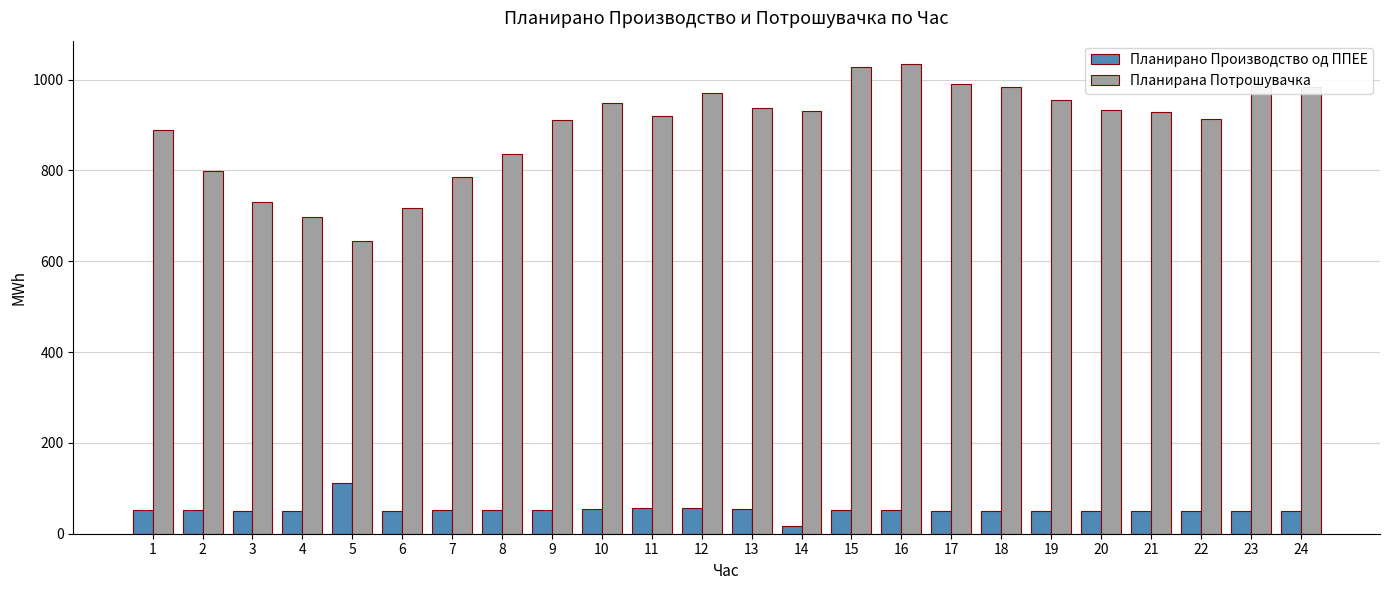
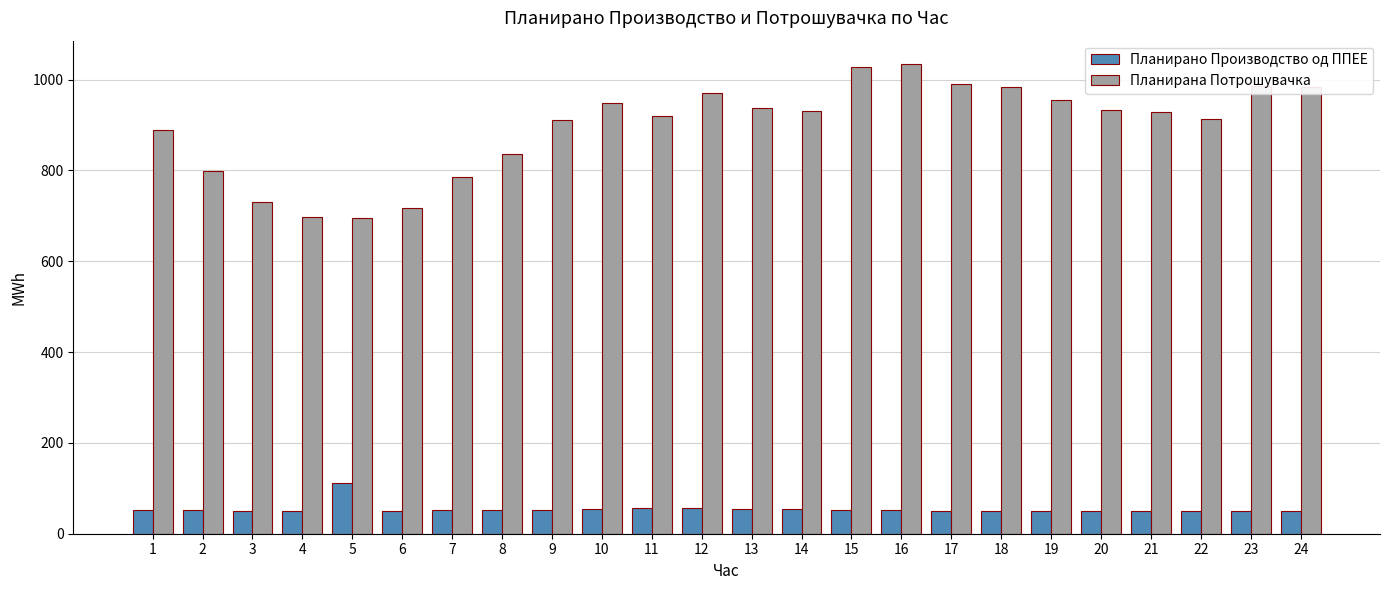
  {
    "Планирано Производство од ППЕЕ": {
      "1": 50,
      "2": 50,
      "3": 50,
      "4": 50,
      "5": 110,
      "6": 50,
      "7": 50,
      "8": 50,
      "9": 50,
      "10": 50,
      "11": 60,
      "12": 60,
      "13": 60,
-     "14": 20,
+     "14": 50,
      "15": 50,
      "16": 50,
      "17": 50,
      "18": 50,
      "19": 50,
      "20": 50,
      "21": 50,
      "22": 50,
      "23": 50,
      "24": 50
    },
    "Планирана Потрошувачка": {
      "1": 890,
      "2": 800,
      "3": 730,
      "4": 700,
-     "5": 640,
+     "5": 690,
      "6": 720,
      "7": 790,
      "8": 840,
      "9": 910,
      "10": 950,
      "11": 920,
      "12": 970,
      "13": 940,
      "14": 930,
      "15": 1030,
      "16": 1030,
      "17": 990,
      "18": 980,
      "19": 960,
      "20": 930,
      "21": 930,
      "22": 910
    }
  }
